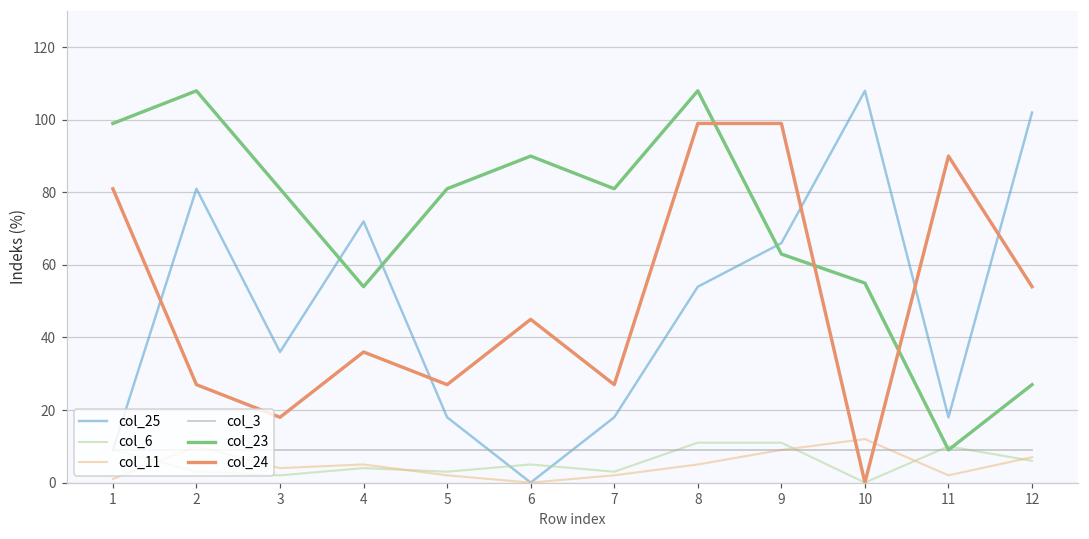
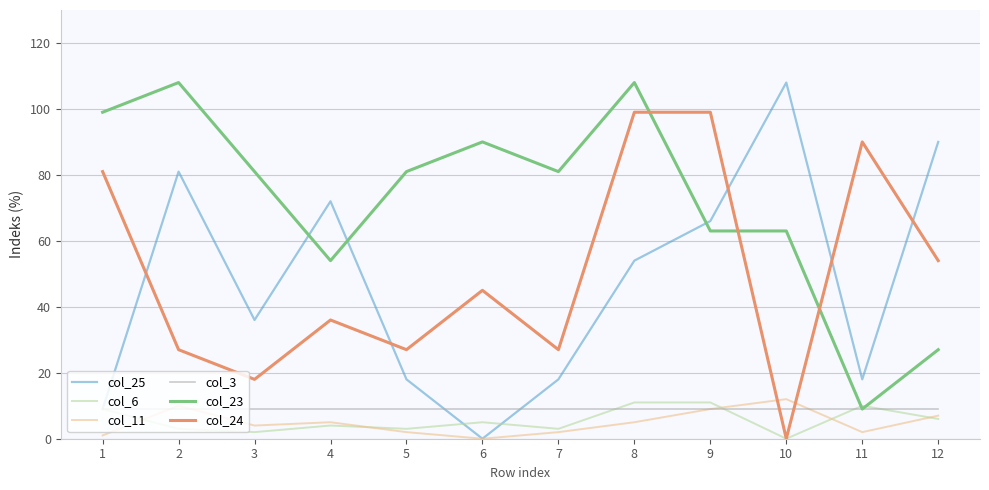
  {
    "col_25": {
      "2": 81,
      "3": 36,
      "4": 72,
      "5": 18,
      "7": 18,
      "8": 54,
      "9": 66,
      "10": 108,
      "11": 18,
-     "12": 102
+     "12": 90
    },
    "col_23": {
      "1": 99,
      "2": 108,
      "3": 81,
      "4": 54,
      "5": 81,
      "6": 90,
      "7": 81,
      "8": 108,
      "9": 63,
-     "10": 55,
+     "10": 63,
      "12": 27
    }
  }
